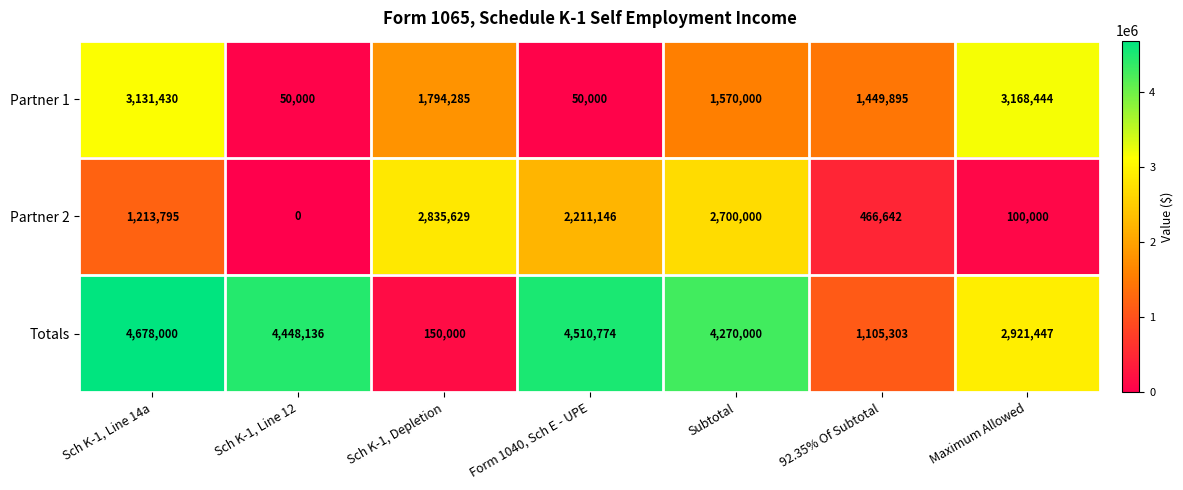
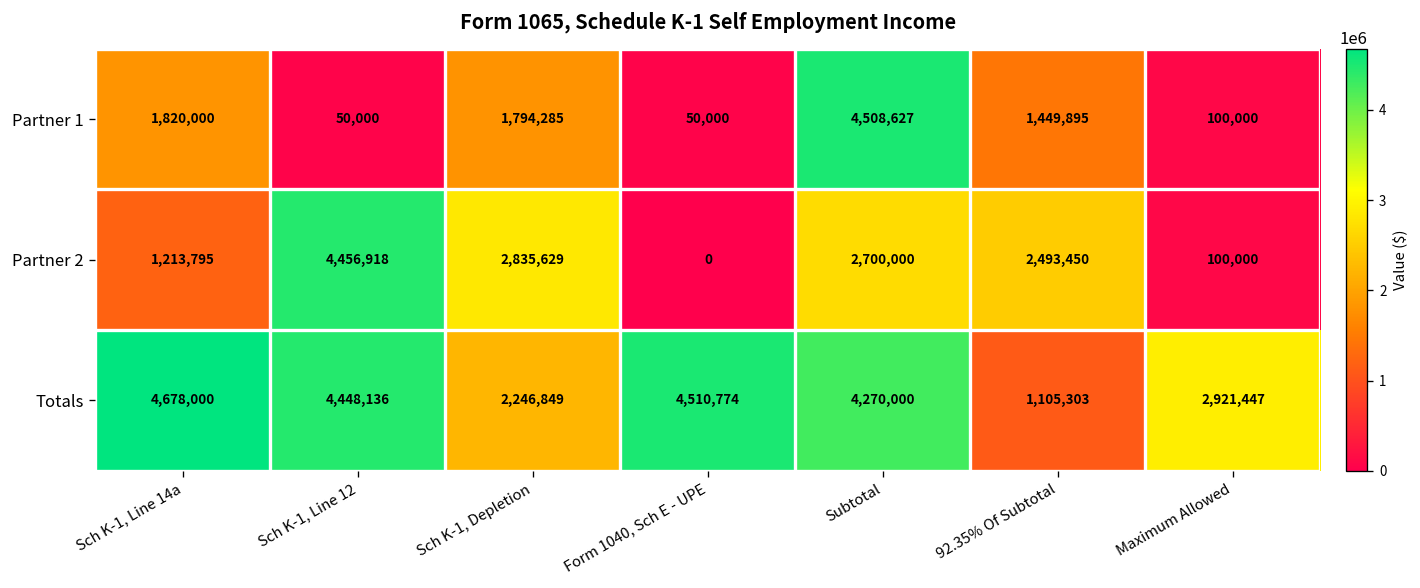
  {
    "Partner 1": {
-     "Sch K-1, Line 14a": "3,131,430",
+     "Sch K-1, Line 14a": "1,820,000",
      "Sch K-1, Line 12": "50,000",
      "Sch K-1, Depletion": "1,794,285",
      "Form 1040, Sch E - UPE": "50,000",
-     "Subtotal": "1,570,000",
+     "Subtotal": "4,508,627",
      "92.35% Of Subtotal": "1,449,895",
-     "Maximum Allowed": "3,168,444"
+     "Maximum Allowed": "100,000"
    },
    "Partner 2": {
      "Sch K-1, Line 14a": "1,213,795",
-     "Sch K-1, Line 12": "0",
+     "Sch K-1, Line 12": "4,456,918",
      "Sch K-1, Depletion": "2,835,629",
-     "Form 1040, Sch E - UPE": "2,211,146",
+     "Form 1040, Sch E - UPE": "0",
      "Subtotal": "2,700,000",
-     "92.35% Of Subtotal": "466,642",
+     "92.35% Of Subtotal": "2,493,450",
      "Maximum Allowed": "100,000"
    },
    "Totals": {
      "Sch K-1, Line 14a": "4,678,000",
      "Sch K-1, Line 12": "4,448,136",
-     "Sch K-1, Depletion": "150,000",
+     "Sch K-1, Depletion": "2,246,849",
      "Form 1040, Sch E - UPE": "4,510,774",
      "Subtotal": "4,270,000",
      "92.35% Of Subtotal": "1,105,303",
      "Maximum Allowed": "2,921,447"
    }
  }
